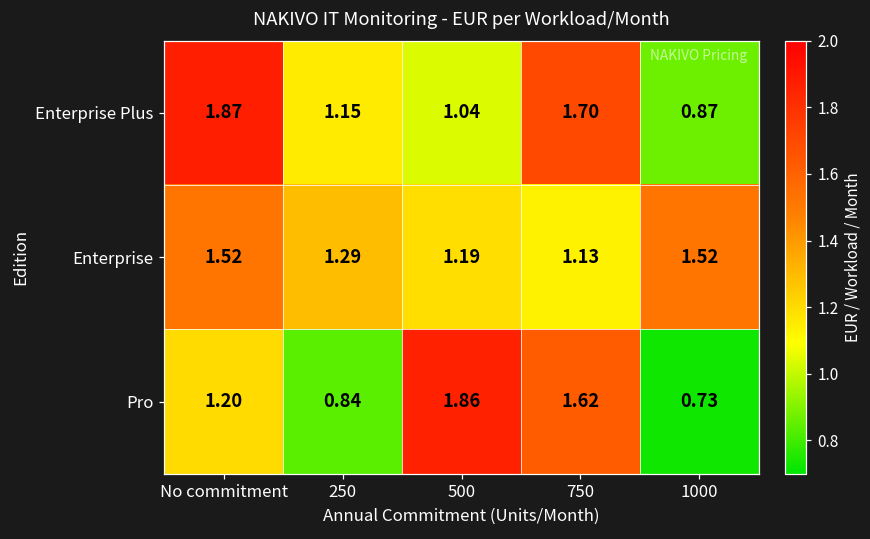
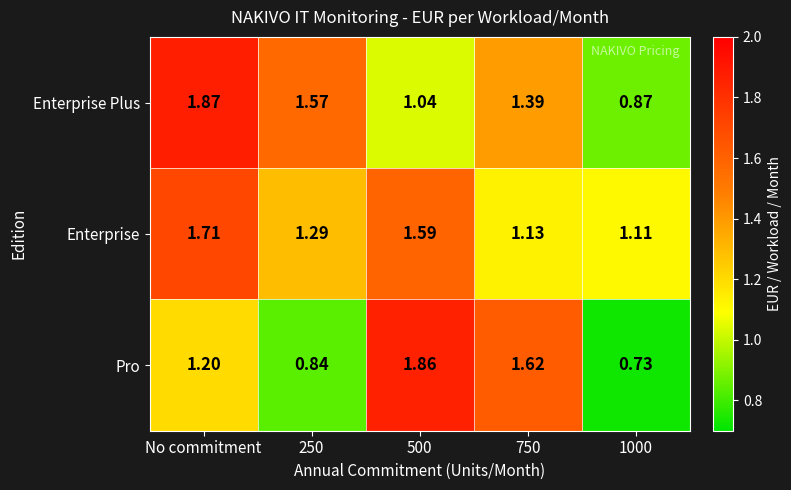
  {
    "Enterprise Plus": {
      "No commitment": 1.87,
-     "250": 1.15,
+     "250": 1.57,
      "500": 1.04,
-     "750": 1.70
+     "750": 1.39
    },
    "Enterprise": {
-     "No commitment": 1.52,
+     "No commitment": 1.71,
      "250": 1.29,
-     "500": 1.19,
+     "500": 1.59,
      "750": 1.13,
-     "1000": 1.52
+     "1000": 1.11
    },
    "Pro": {
      "No commitment": 1.20,
      "250": 0.84,
      "500": 1.86,
      "750": 1.62,
      "1000": 0.73
    }
  }
